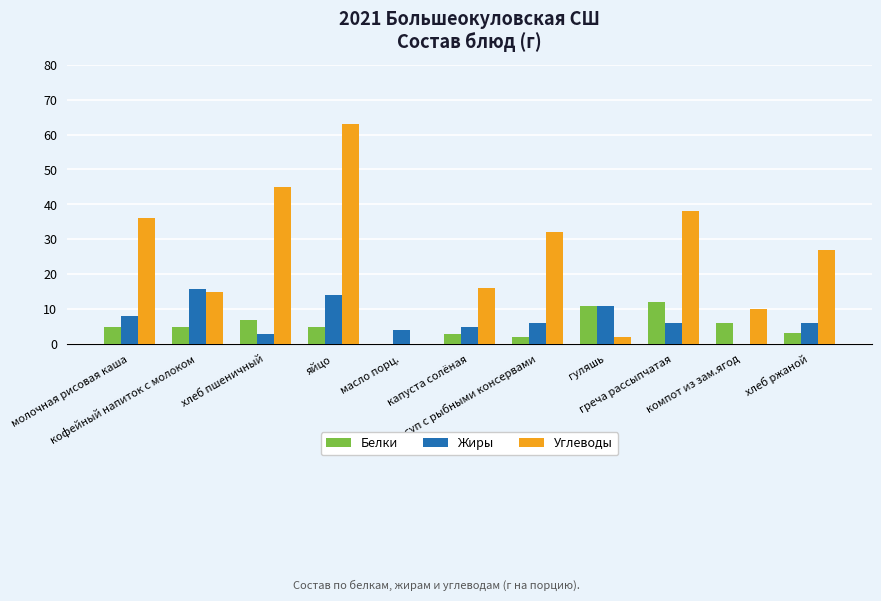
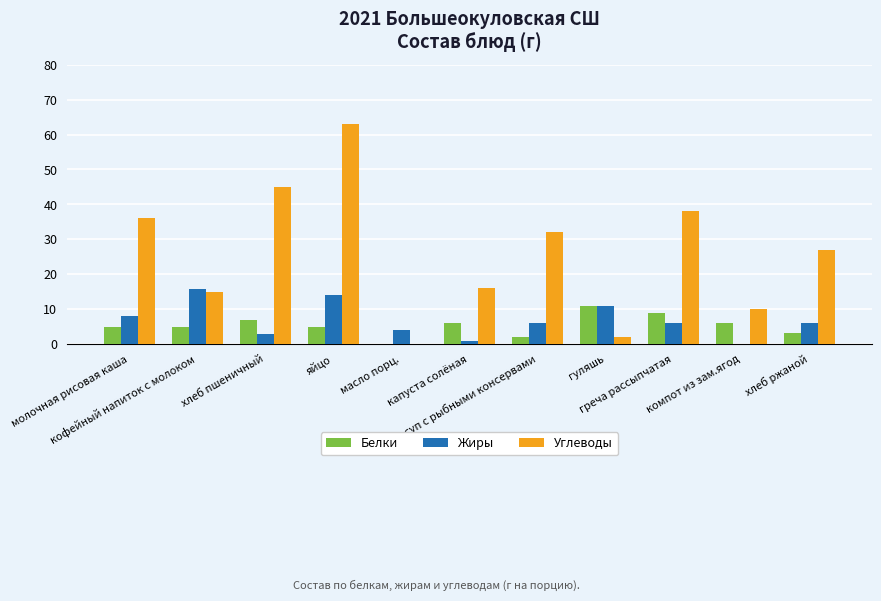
  {
    "Белки": {
      "молочная рисовая каша": 5,
      "кофейный напиток с молоком": 5,
      "хлеб пшеничный": 7,
      "яйцо": 5,
      "масло порц.": 0,
-     "капуста солёная": 3,
+     "капуста солёная": 6,
      "суп с рыбными консервами": 2,
      "гуляшь": 11,
-     "греча рассыпчатая": 12,
+     "греча рассыпчатая": 9,
      "компот из зам.ягод": 6,
      "хлеб ржаной": 3
    },
    "Жиры": {
      "молочная рисовая каша": 8,
      "кофейный напиток с молоком": 16,
      "хлеб пшеничный": 3,
      "яйцо": 14,
      "масло порц.": 4,
-     "капуста солёная": 5,
+     "капуста солёная": 1,
      "суп с рыбными консервами": 6,
      "гуляшь": 11,
      "греча рассыпчатая": 6,
      "хлеб ржаной": 6
    },
    "Углеводы": {
      "молочная рисовая каша": 36,
      "кофейный напиток с молоком": 15,
      "хлеб пшеничный": 45,
      "яйцо": 63,
      "масло порц.": 0,
      "капуста солёная": 16,
      "суп с рыбными консервами": 32,
      "гуляшь": 2,
      "греча рассыпчатая": 38,
      "компот из зам.ягод": 10,
      "хлеб ржаной": 27
    }
  }
